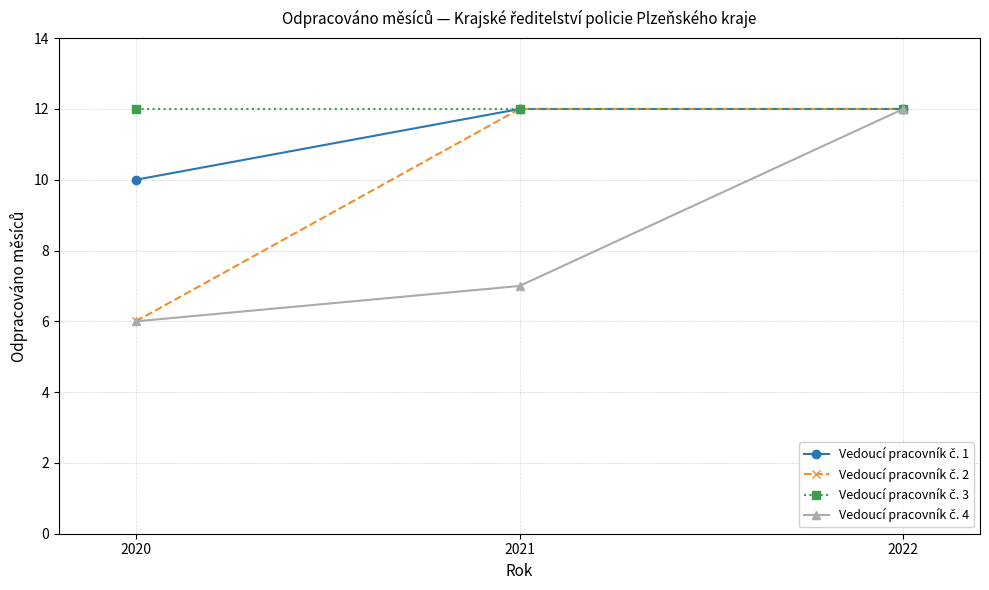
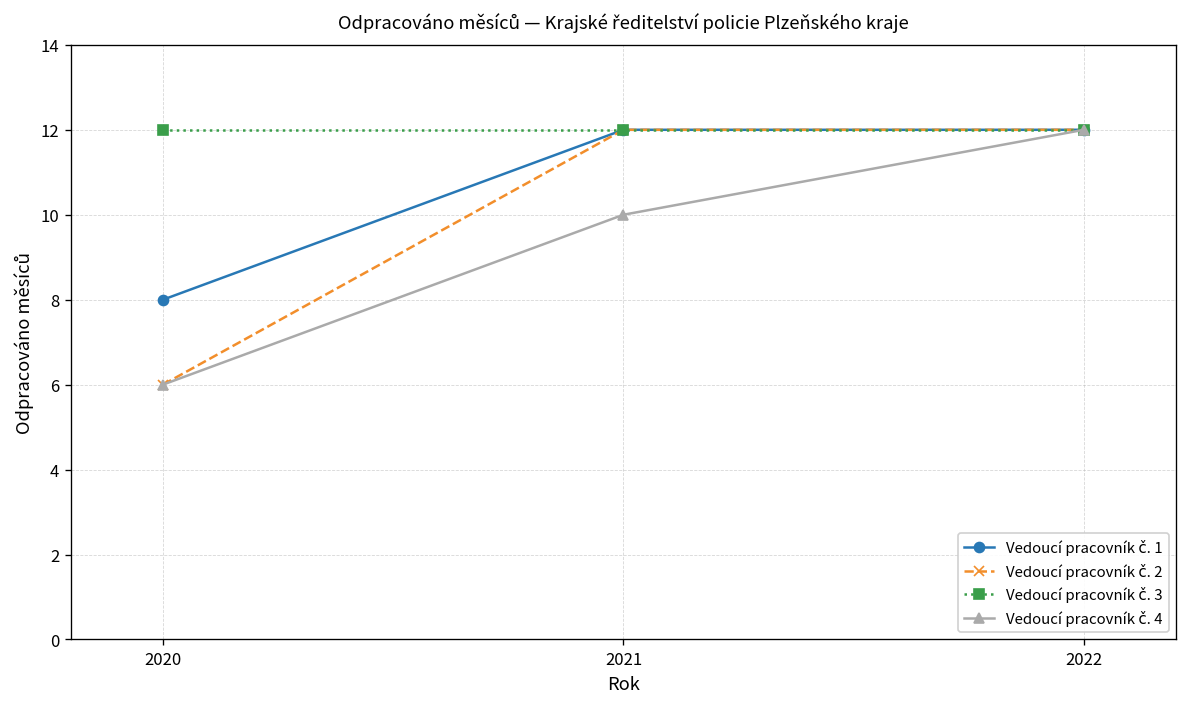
  {
    "Vedoucí pracovník č. 1": {
-     "2020": 10
+     "2020": 8
    },
    "Vedoucí pracovník č. 3": {
      "2020": 12
    },
    "Vedoucí pracovník č. 4": {
-     "2021": 7
+     "2021": 10
    }
  }
